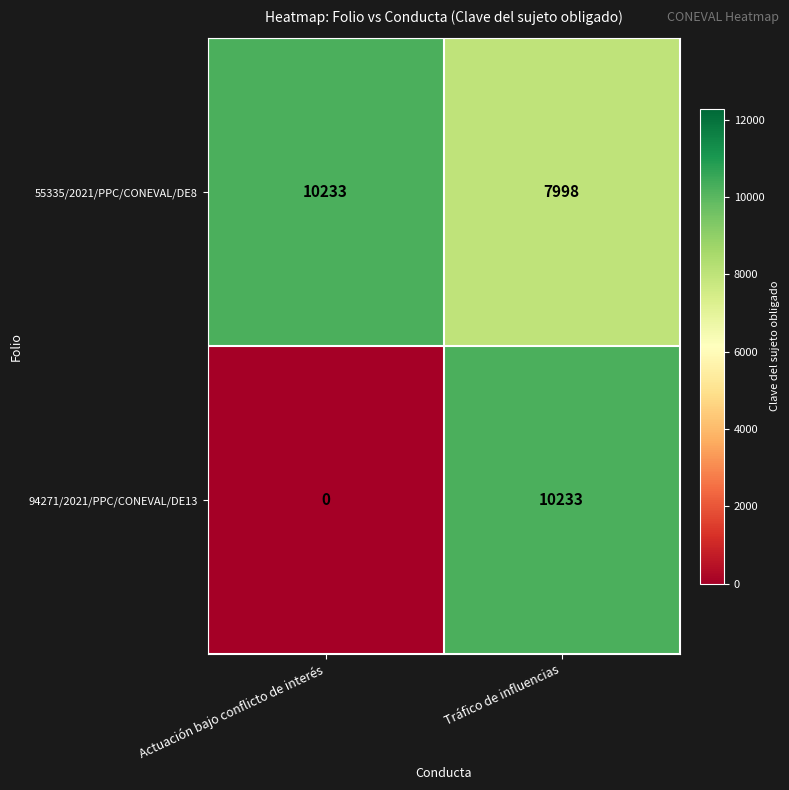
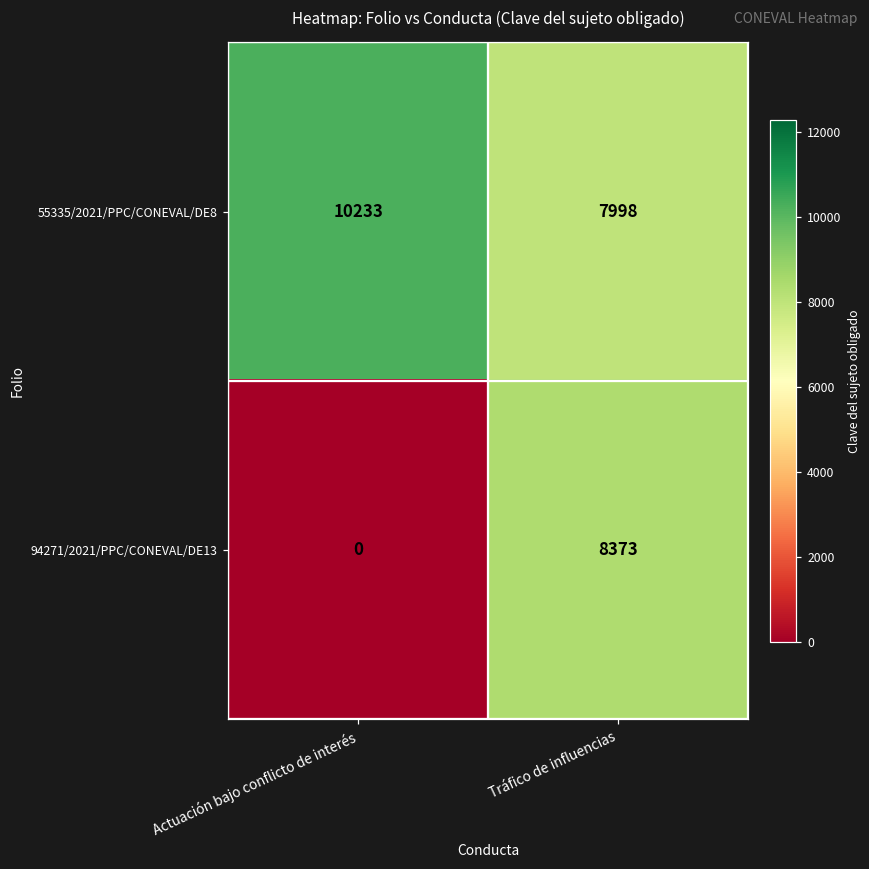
  {
    "55335/2021/PPC/CONEVAL/DE8": {
      "Actuación bajo conflicto de interés": 10233,
      "Tráfico de influencias": 7998
    },
    "94271/2021/PPC/CONEVAL/DE13": {
      "Actuación bajo conflicto de interés": 0,
-     "Tráfico de influencias": 10233
+     "Tráfico de influencias": 8373
    }
  }
